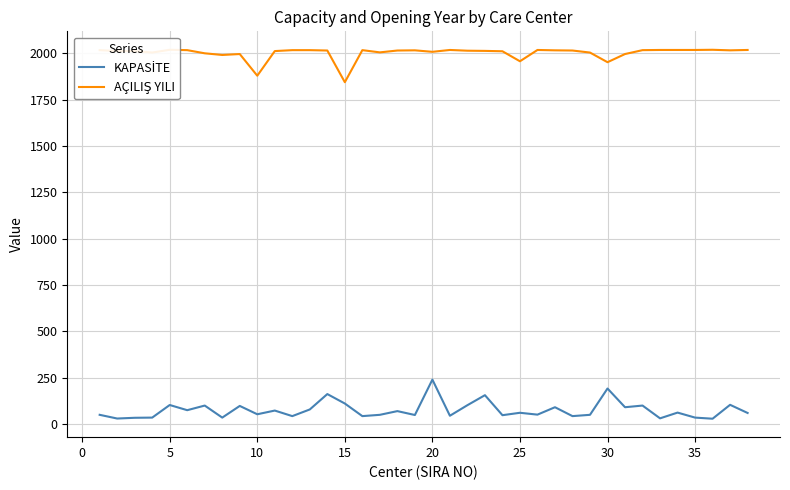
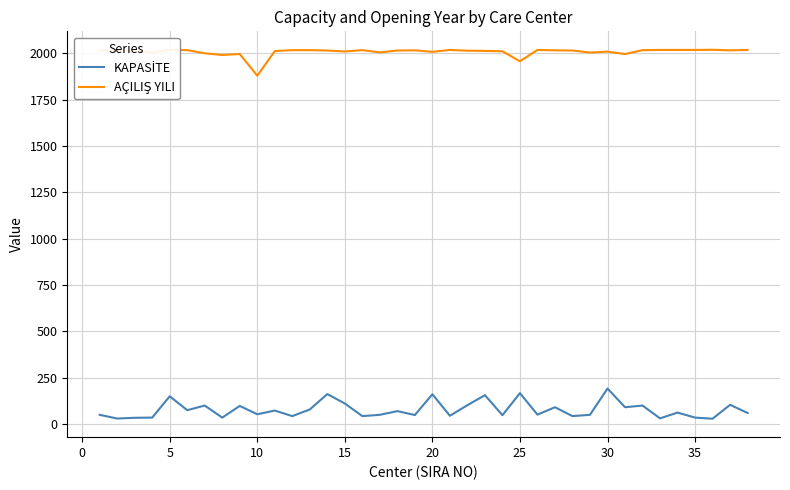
  {
    "KAPASİTE": {
-     "5": 100,
+     "5": 150,
      "10": 50,
      "15": 110,
-     "20": 240,
-     "25": 60,
+     "20": 160,
+     "25": 170,
      "30": 190,
      "35": 40
    },
    "AÇILIŞ YILI": {
      "10": 1880,
-     "15": 1850,
+     "15": 2010,
      "20": 2010,
      "25": 1960,
-     "30": 1950,
+     "30": 2010,
      "35": 2020
    }
  }
